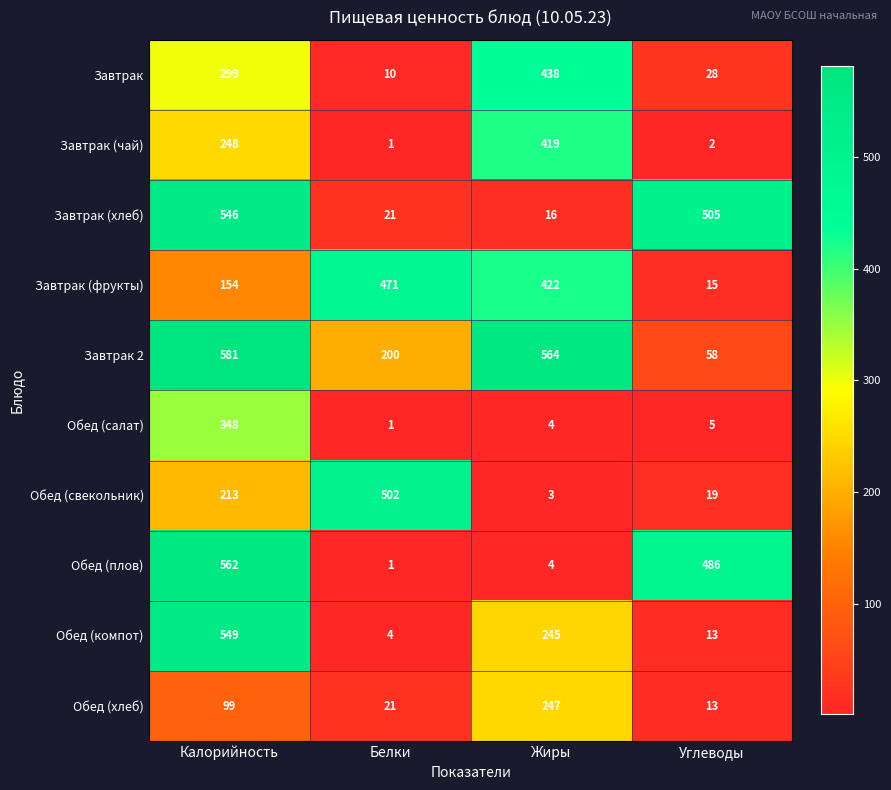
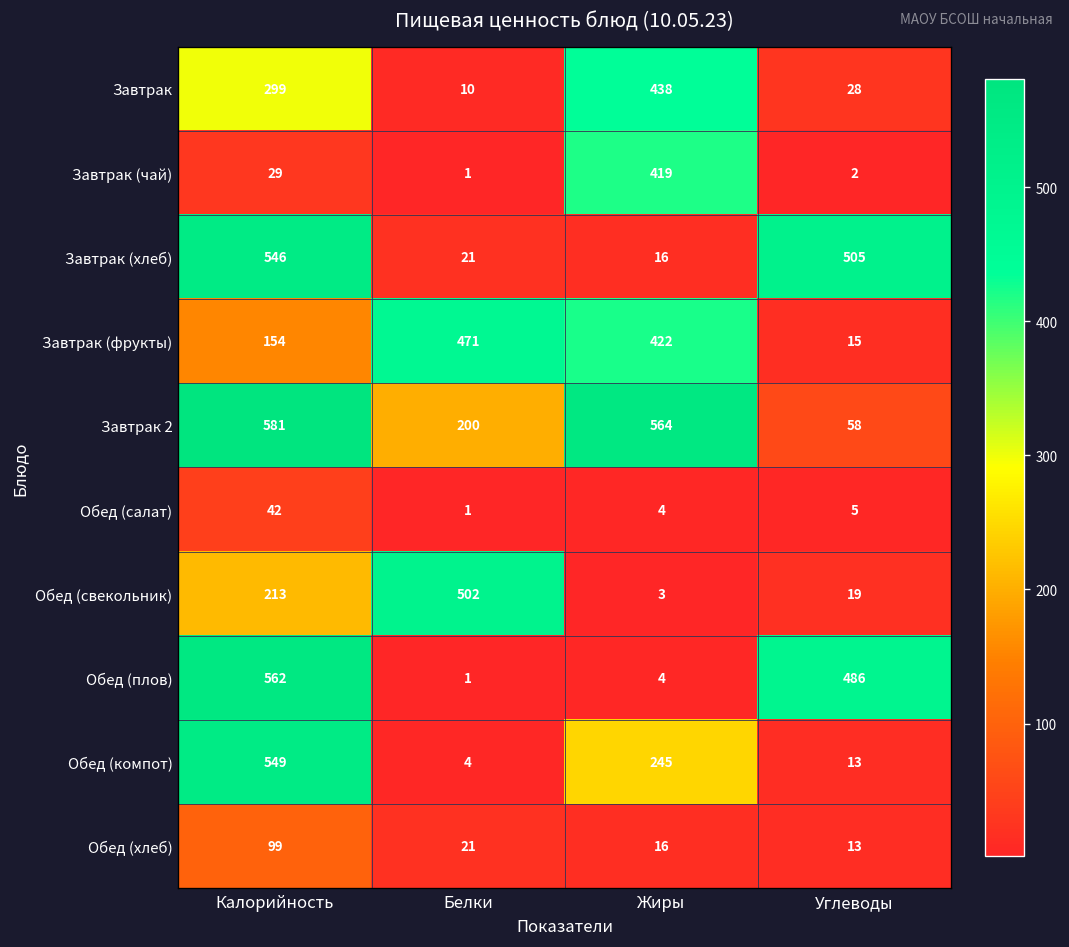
  {
    "Завтрак": {
      "Калорийность": 299,
      "Белки": 10,
      "Жиры": 438,
      "Углеводы": 28
    },
    "Завтрак (чай)": {
-     "Калорийность": 248,
+     "Калорийность": 29,
      "Белки": 1,
      "Жиры": 419,
      "Углеводы": 2
    },
    "Завтрак (хлеб)": {
      "Калорийность": 546,
      "Белки": 21,
      "Жиры": 16,
      "Углеводы": 505
    },
    "Завтрак (фрукты)": {
      "Калорийность": 154,
      "Белки": 471,
      "Жиры": 422,
      "Углеводы": 15
    },
    "Завтрак 2": {
      "Калорийность": 581,
      "Белки": 200,
      "Жиры": 564,
      "Углеводы": 58
    },
    "Обед (салат)": {
-     "Калорийность": 348,
+     "Калорийность": 42,
      "Белки": 1,
      "Жиры": 4,
      "Углеводы": 5
    },
    "Обед (свекольник)": {
      "Калорийность": 213,
      "Белки": 502,
      "Жиры": 3,
      "Углеводы": 19
    },
    "Обед (плов)": {
      "Калорийность": 562,
      "Белки": 1,
      "Жиры": 4,
      "Углеводы": 486
    },
    "Обед (компот)": {
      "Калорийность": 549,
      "Белки": 4,
      "Жиры": 245,
      "Углеводы": 13
    },
    "Обед (хлеб)": {
      "Калорийность": 99,
      "Белки": 21,
-     "Жиры": 247,
+     "Жиры": 16,
      "Углеводы": 13
    }
  }
